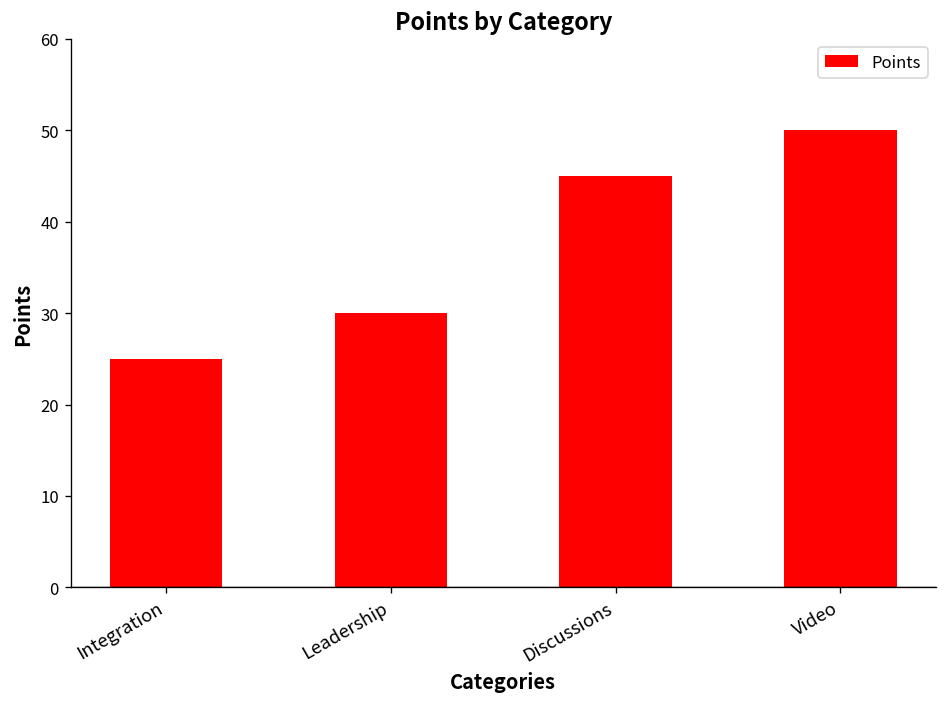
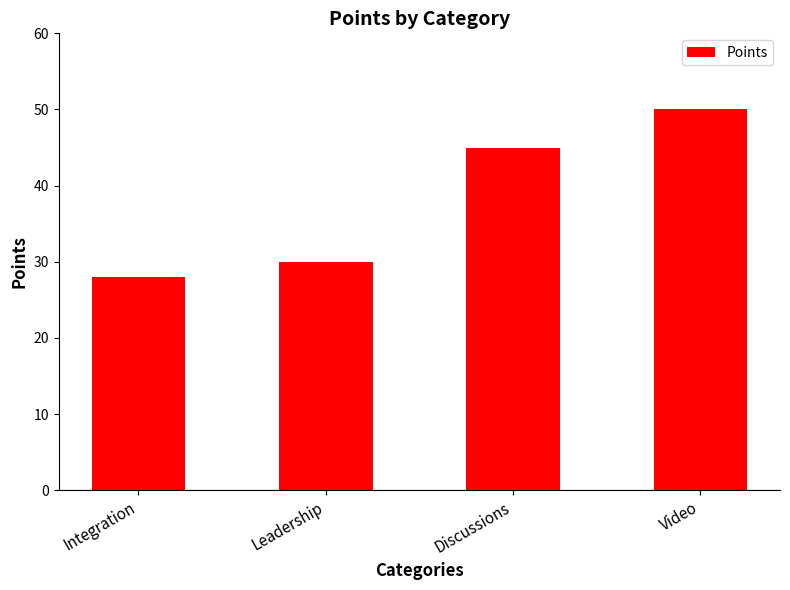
  {
-   "Integration": 25,
+   "Integration": 28,
    "Leadership": 30,
    "Discussions": 45,
    "Video": 50
  }
